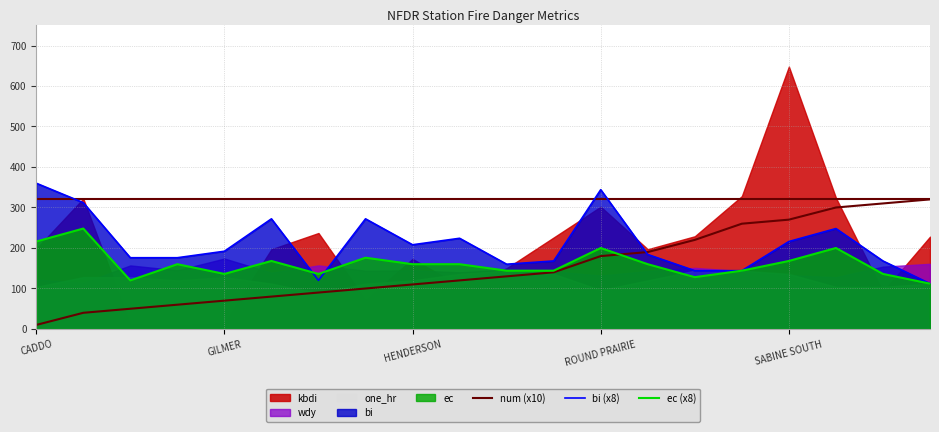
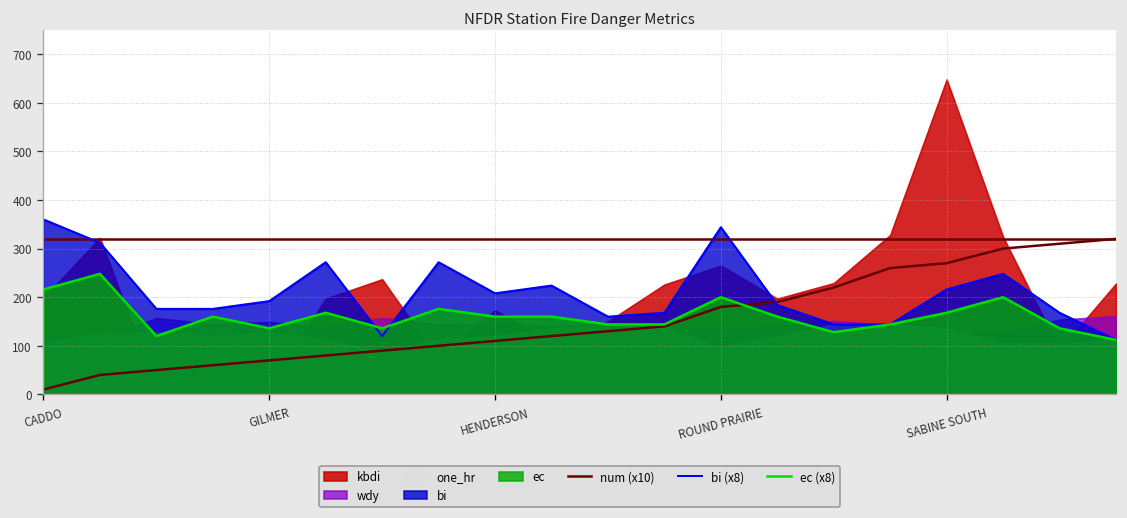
  {
    "kbdi": {
      "CADDO": 200,
      "GILMER": 20,
      "HENDERSON": 170,
-     "ROUND PRAIRIE": 300,
+     "ROUND PRAIRIE": 270,
      "SABINE SOUTH": 650
    },
    "wdy": {
      "CADDO": 120,
-     "GILMER": 170,
+     "GILMER": 150,
      "HENDERSON": 150,
      "ROUND PRAIRIE": 130
    },
    "one_hr": {
      "CADDO": 100,
      "GILMER": 130,
      "HENDERSON": 120,
      "ROUND PRAIRIE": 100
    },
    "bi": {
      "CADDO": 360,
      "GILMER": 190,
      "HENDERSON": 210,
      "ROUND PRAIRIE": 340,
      "SABINE SOUTH": 220
    },
    "ec": {
      "CADDO": 220,
      "GILMER": 140,
      "HENDERSON": 160,
      "ROUND PRAIRIE": 200,
      "SABINE SOUTH": 170
    }
  }
